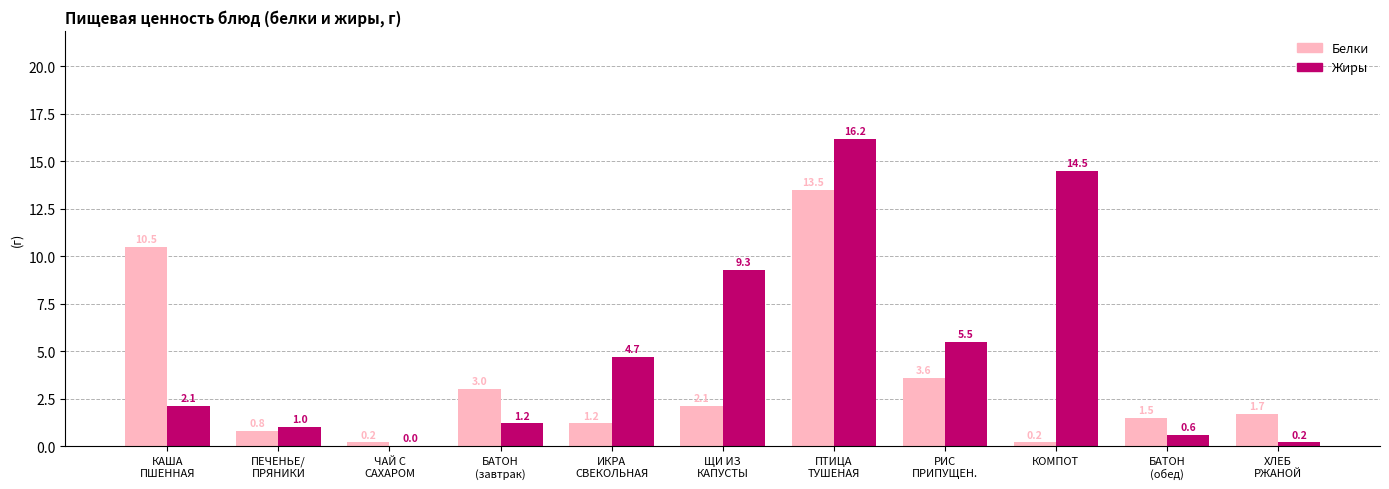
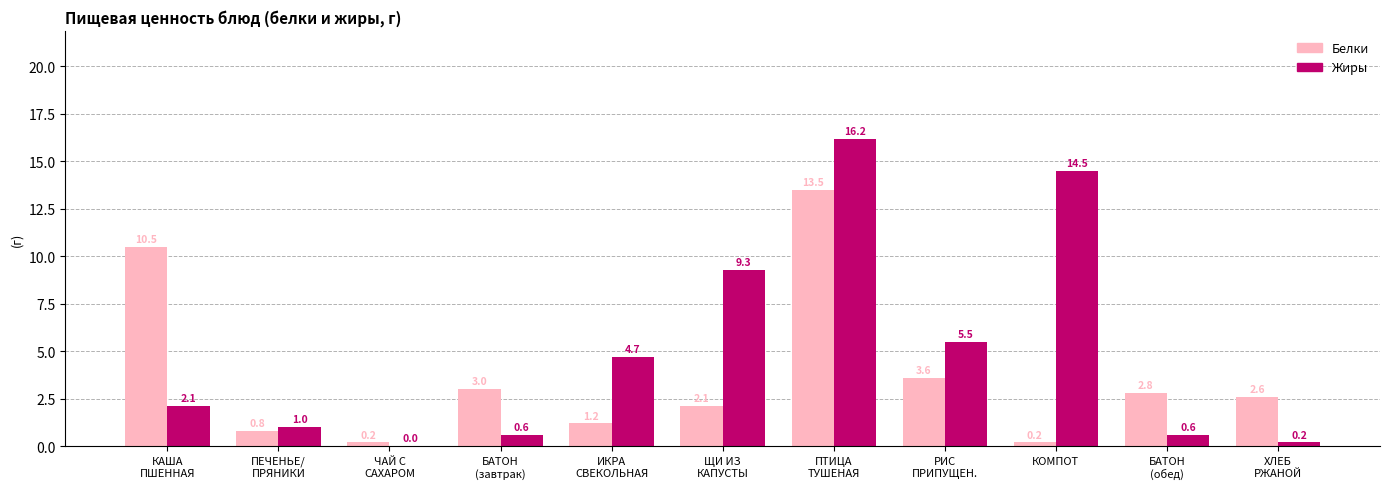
  {
    "Белки": {
      "КАША ПШЕННАЯ": 10.5,
      "ПЕЧЕНЬЕ/ ПРЯНИКИ": 0.8,
      "ЧАЙ С САХАРОМ": 0.2,
      "БАТОН (завтрак)": 3.0,
      "ИКРА СВЕКОЛЬНАЯ": 1.2,
      "ЩИ ИЗ КАПУСТЫ": 2.1,
      "ПТИЦА ТУШЕНАЯ": 13.5,
      "РИС ПРИПУЩЕН.": 3.6,
      "КОМПОТ": 0.2,
-     "БАТОН (обед)": 1.5,
-     "ХЛЕБ РЖАНОЙ": 1.7
+     "БАТОН (обед)": 2.8,
+     "ХЛЕБ РЖАНОЙ": 2.6
    },
    "Жиры": {
      "КАША ПШЕННАЯ": 2.1,
      "ПЕЧЕНЬЕ/ ПРЯНИКИ": 1.0,
      "ЧАЙ С САХАРОМ": 0.0,
-     "БАТОН (завтрак)": 1.2,
+     "БАТОН (завтрак)": 0.6,
      "ИКРА СВЕКОЛЬНАЯ": 4.7,
      "ЩИ ИЗ КАПУСТЫ": 9.3,
      "ПТИЦА ТУШЕНАЯ": 16.2,
      "РИС ПРИПУЩЕН.": 5.5,
      "КОМПОТ": 14.5,
      "БАТОН (обед)": 0.6,
      "ХЛЕБ РЖАНОЙ": 0.2
    }
  }
